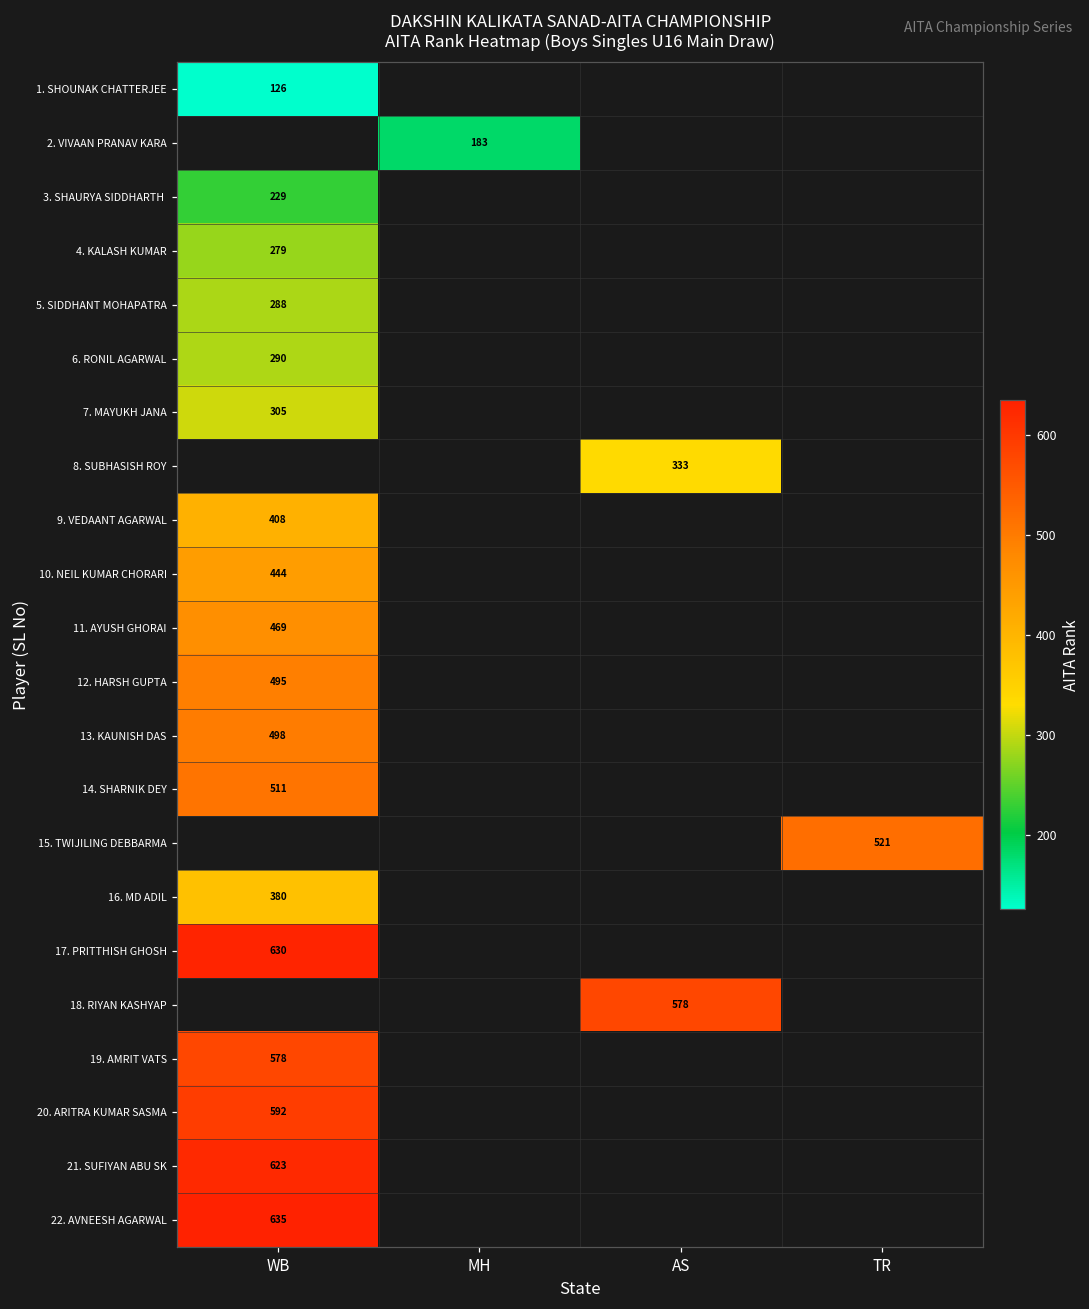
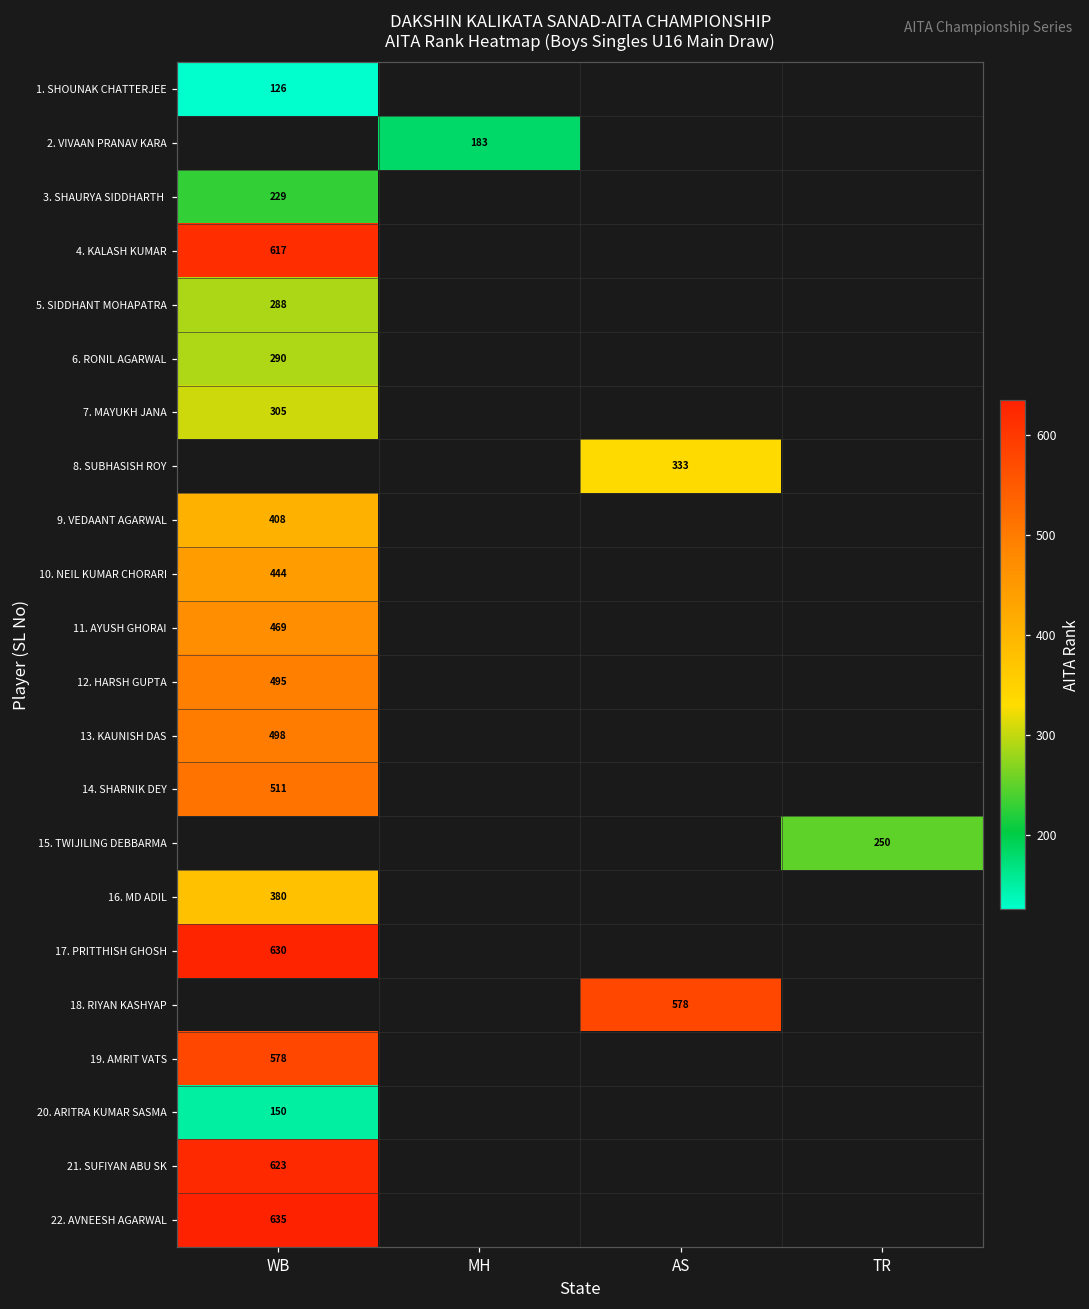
  {
    "1. SHOUNAK CHATTERJEE": {
      "WB": 126
    },
    "2. VIVAAN PRANAV KARA": {
      "MH": 183
    },
    "3. SHAURYA SIDDHARTH": {
      "WB": 229
    },
    "4. KALASH KUMAR": {
-     "WB": 279
+     "WB": 617
    },
    "5. SIDDHANT MOHAPATRA": {
      "WB": 288
    },
    "6. RONIL AGARWAL": {
      "WB": 290
    },
    "7. MAYUKH JANA": {
      "WB": 305
    },
    "8. SUBHASISH ROY": {
      "AS": 333
    },
    "9. VEDAANT AGARWAL": {
      "WB": 408
    },
    "10. NEIL KUMAR CHORARI": {
      "WB": 444
    },
    "11. AYUSH GHORAI": {
      "WB": 469
    },
    "12. HARSH GUPTA": {
      "WB": 495
    },
    "13. KAUNISH DAS": {
      "WB": 498
    },
    "14. SHARNIK DEY": {
      "WB": 511
    },
    "15. TWIJILING DEBBARMA": {
-     "TR": 521
+     "TR": 250
    },
    "16. MD ADIL": {
      "WB": 380
    },
    "17. PRITTHISH GHOSH": {
      "WB": 630
    },
    "18. RIYAN KASHYAP": {
      "AS": 578
    },
    "19. AMRIT VATS": {
      "WB": 578
    },
    "20. ARITRA KUMAR SASMA": {
-     "WB": 592
+     "WB": 150
    },
    "21. SUFIYAN ABU SK": {
      "WB": 623
    },
    "22. AVNEESH AGARWAL": {
      "WB": 635
    }
  }
